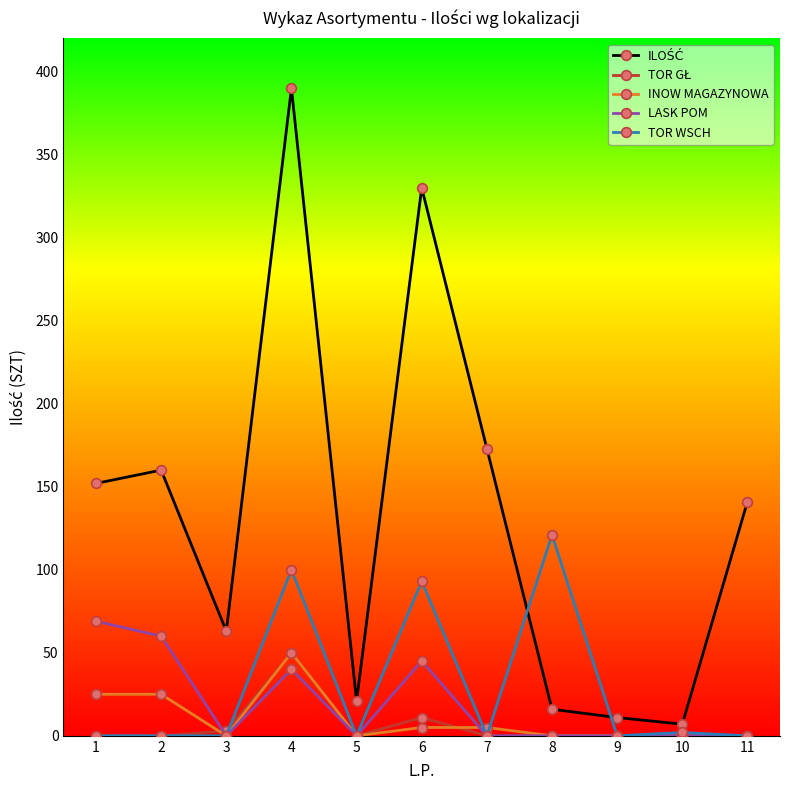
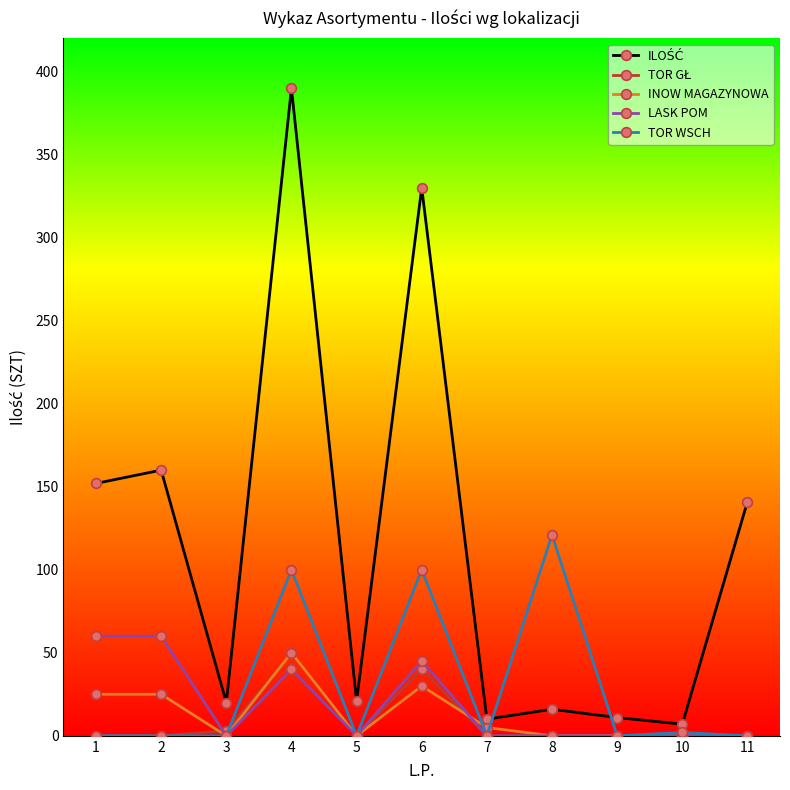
  {
    "ILOŚĆ": {
      "1": 152,
      "2": 160,
-     "3": 63,
+     "3": 20,
      "4": 390,
      "5": 21,
      "6": 330,
-     "7": 173,
+     "7": 10,
      "8": 16,
      "9": 11,
      "10": 7,
      "11": 141
    },
    "TOR GŁ": {
      "3": 3,
-     "6": 11
+     "6": 40
    },
    "INOW MAGAZYNOWA": {
      "1": 25,
      "2": 25,
-     "6": 5,
+     "6": 30,
      "7": 5
    },
    "LASK POM": {
-     "1": 69,
+     "1": 60,
      "2": 60,
      "4": 40,
      "6": 45
    },
    "TOR WSCH": {
      "4": 100,
-     "6": 93,
+     "6": 100,
      "8": 121,
      "10": 2
    }
  }
